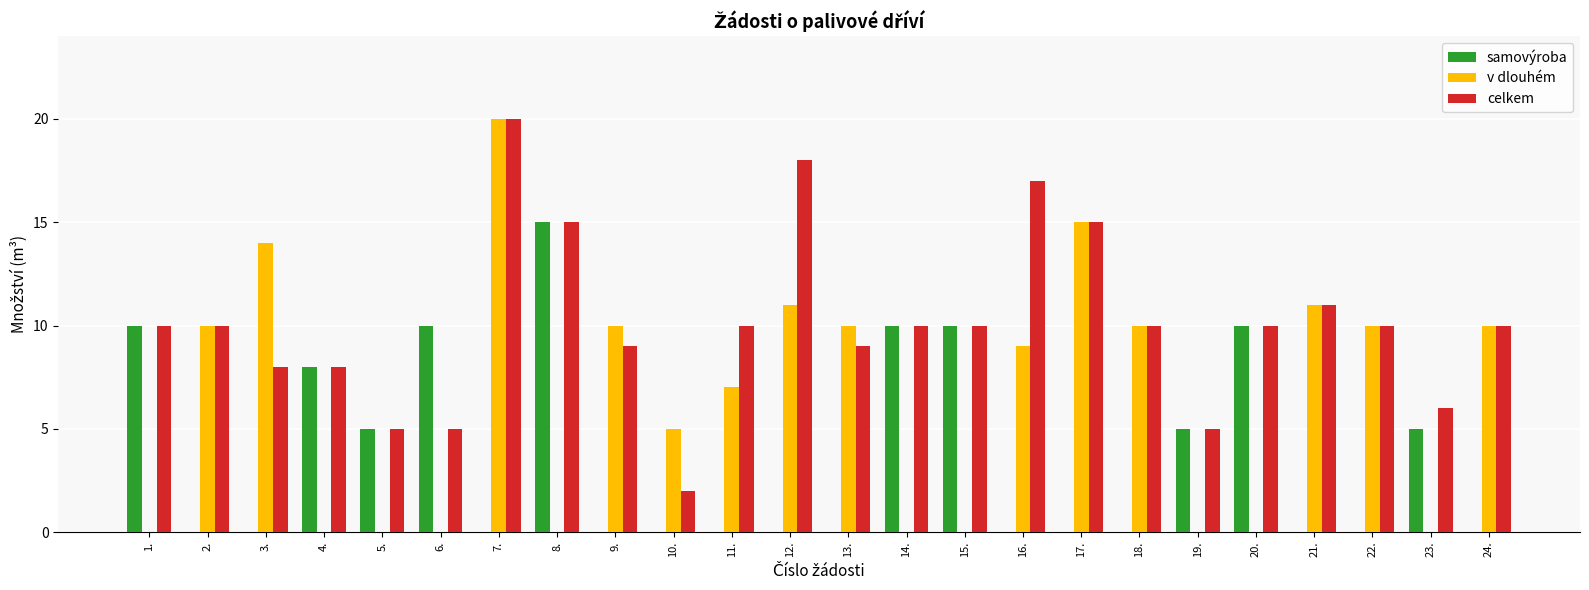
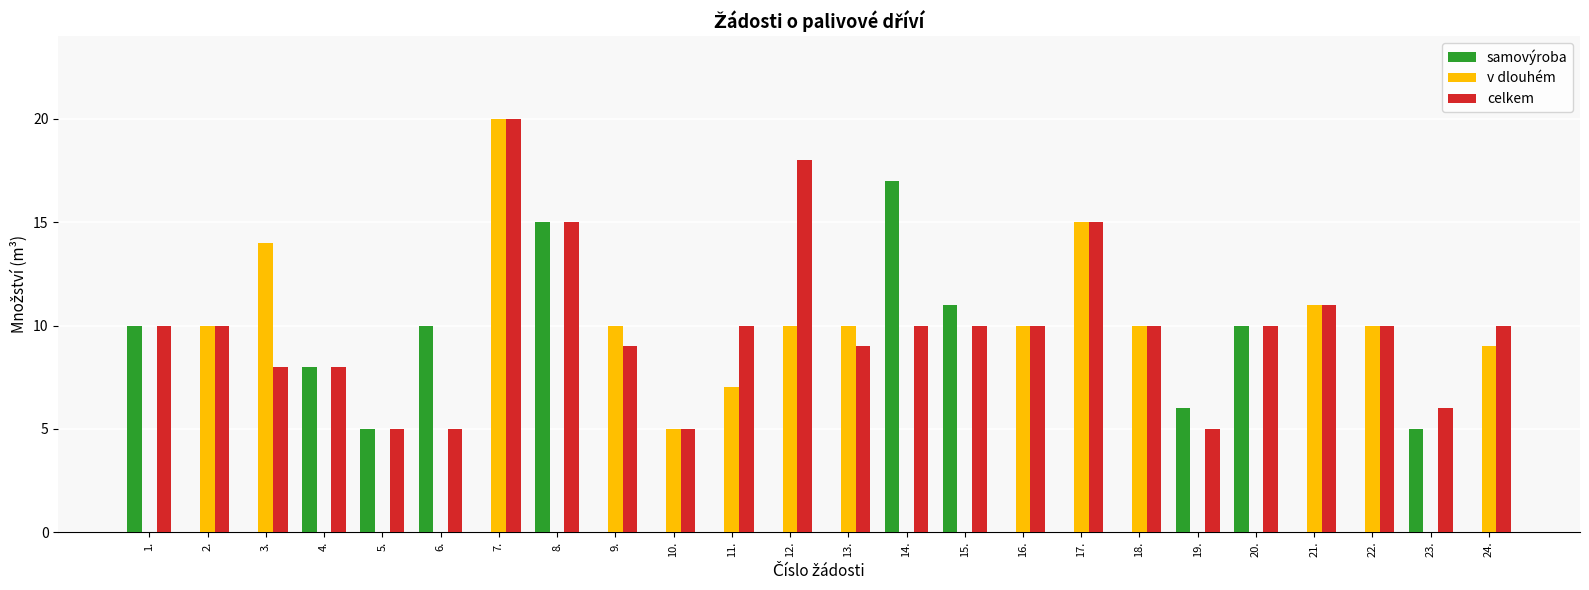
  {
    "samovýroba": {
      "1.": 10,
      "2.": 0,
      "3.": 0,
      "4.": 8,
      "5.": 5,
      "6.": 10,
      "7.": 0,
      "8.": 15,
      "9.": 0,
      "10.": 0,
      "11.": 0,
      "12.": 0,
      "13.": 0,
-     "14.": 10,
-     "15.": 10,
+     "14.": 17,
+     "15.": 11,
      "16.": 0,
      "17.": 0,
      "18.": 0,
-     "19.": 5,
+     "19.": 6,
      "20.": 10,
      "21.": 0,
      "22.": 0,
      "23.": 5,
      "24.": 0
    },
    "v dlouhém": {
      "1.": 0,
      "2.": 10,
      "3.": 14,
      "4.": 0,
      "5.": 0,
      "6.": 0,
      "7.": 20,
      "8.": 0,
      "9.": 10,
      "10.": 5,
      "11.": 7,
-     "12.": 11,
+     "12.": 10,
      "13.": 10,
      "14.": 0,
      "15.": 0,
-     "16.": 9,
+     "16.": 10,
      "17.": 15,
      "18.": 10,
      "19.": 0,
      "20.": 0,
      "21.": 11,
      "22.": 10,
      "23.": 0,
-     "24.": 10
+     "24.": 9
    },
    "celkem": {
      "1.": 10,
      "2.": 10,
      "3.": 8,
      "4.": 8,
      "5.": 5,
      "6.": 5,
      "7.": 20,
      "8.": 15,
      "9.": 9,
-     "10.": 2,
+     "10.": 5,
      "11.": 10,
      "12.": 18,
      "13.": 9,
      "14.": 10,
      "15.": 10,
-     "16.": 17,
+     "16.": 10,
      "17.": 15,
      "18.": 10,
      "19.": 5,
      "20.": 10,
      "21.": 11,
      "22.": 10,
      "23.": 6,
      "24.": 10
    }
  }
